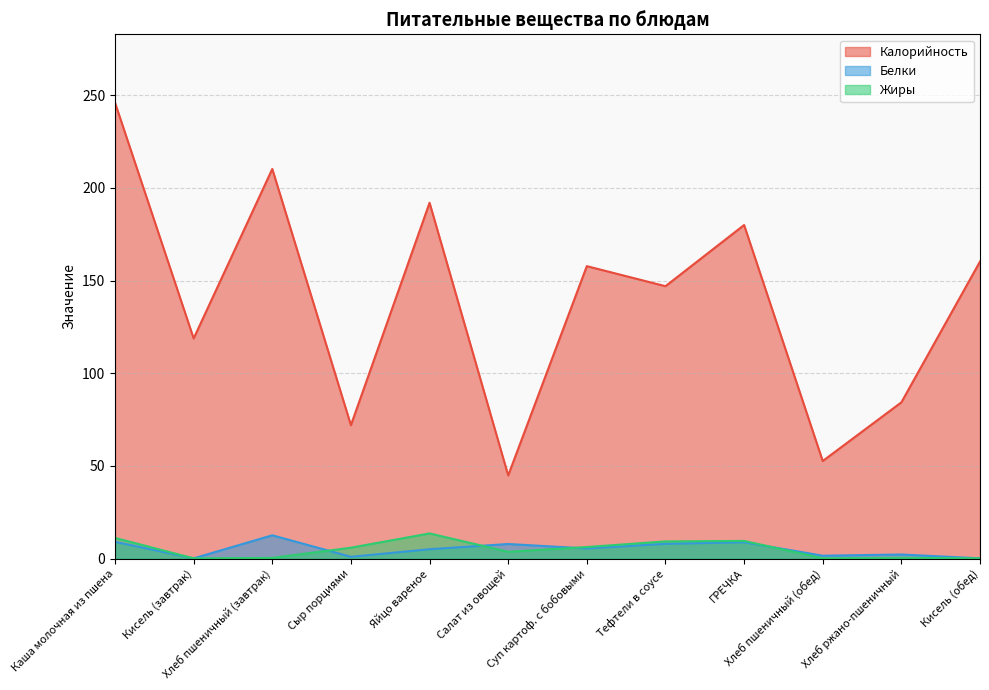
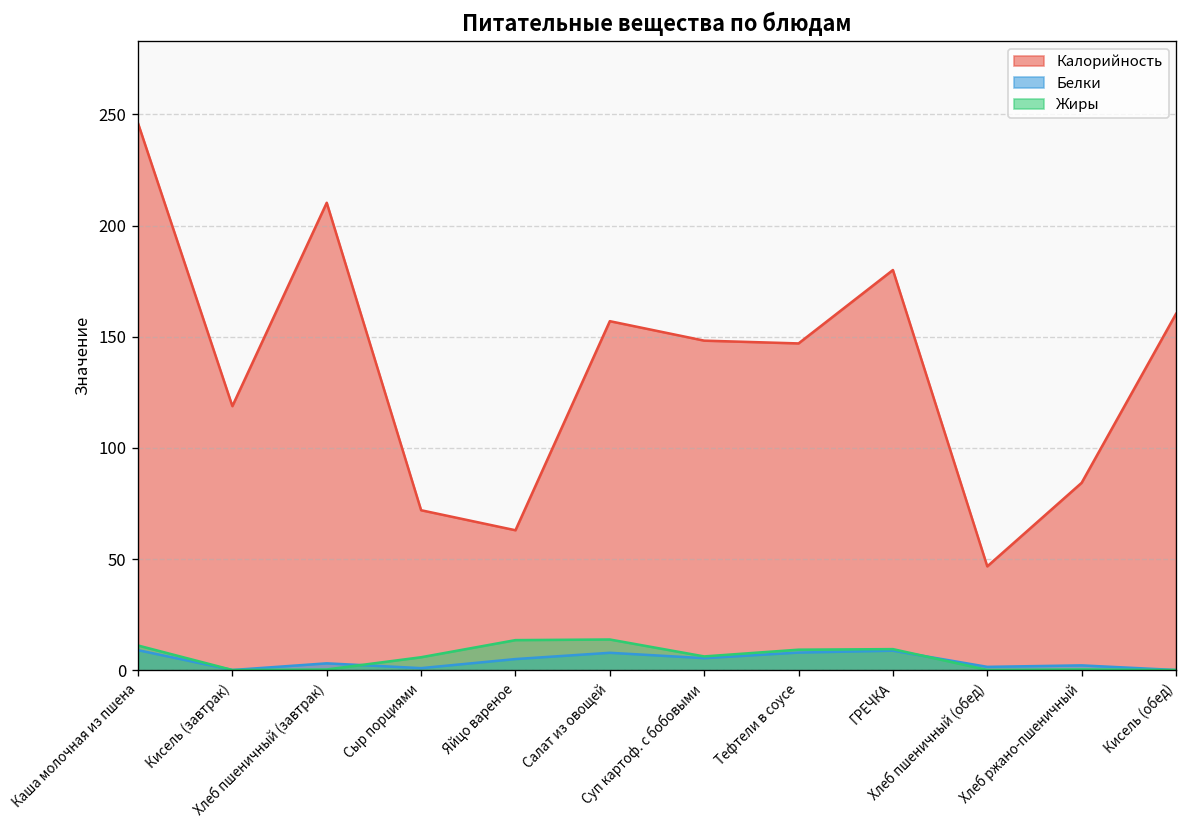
  {
    "Калорийность": {
      "Каша молочная из пшена": 246,
      "Кисель (завтрак)": 119,
      "Хлеб пшеничный (завтрак)": 210,
      "Сыр порциями": 72,
-     "Яйцо вареное": 192,
-     "Салат из овощей": 45,
-     "Суп картоф. с бобовыми": 158,
+     "Яйцо вареное": 63,
+     "Салат из овощей": 157,
+     "Суп картоф. с бобовыми": 148,
      "Тефтели в соусе": 147,
      "ГРЕЧКА": 180,
-     "Хлеб пшеничный (обед)": 53,
+     "Хлеб пшеничный (обед)": 47,
      "Хлеб ржано-пшеничный": 84,
      "Кисель (обед)": 160
    },
    "Белки": {
      "Каша молочная из пшена": 9,
-     "Хлеб пшеничный (завтрак)": 13,
+     "Хлеб пшеничный (завтрак)": 3,
      "Сыр порциями": 1,
      "Яйцо вареное": 5,
      "Салат из овощей": 8,
      "Хлеб пшеничный (обед)": 2,
      "Хлеб ржано-пшеничный": 2
    },
    "Жиры": {
      "Каша молочная из пшена": 11,
      "Хлеб пшеничный (завтрак)": 0,
      "Сыр порциями": 6,
      "Яйцо вареное": 14,
-     "Салат из овощей": 4,
+     "Салат из овощей": 14,
      "Хлеб пшеничный (обед)": 0,
      "Хлеб ржано-пшеничный": 0
    }
  }
